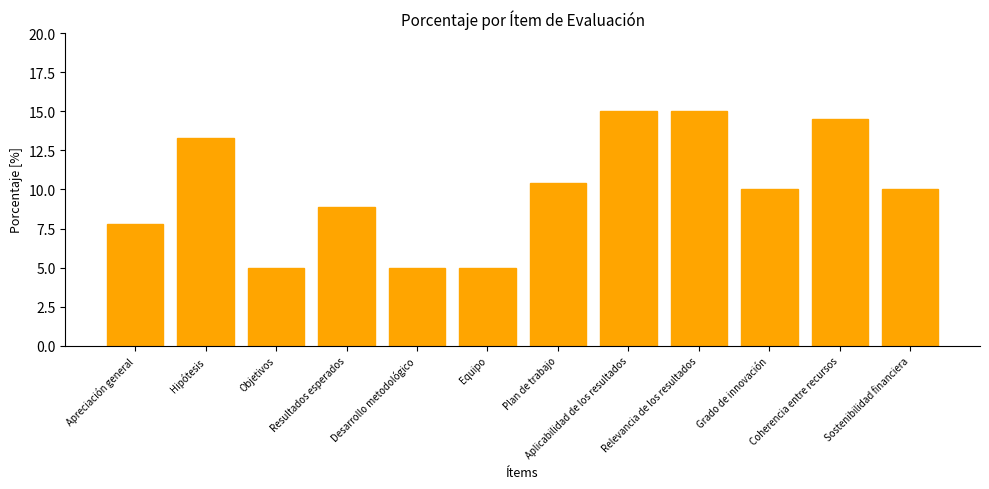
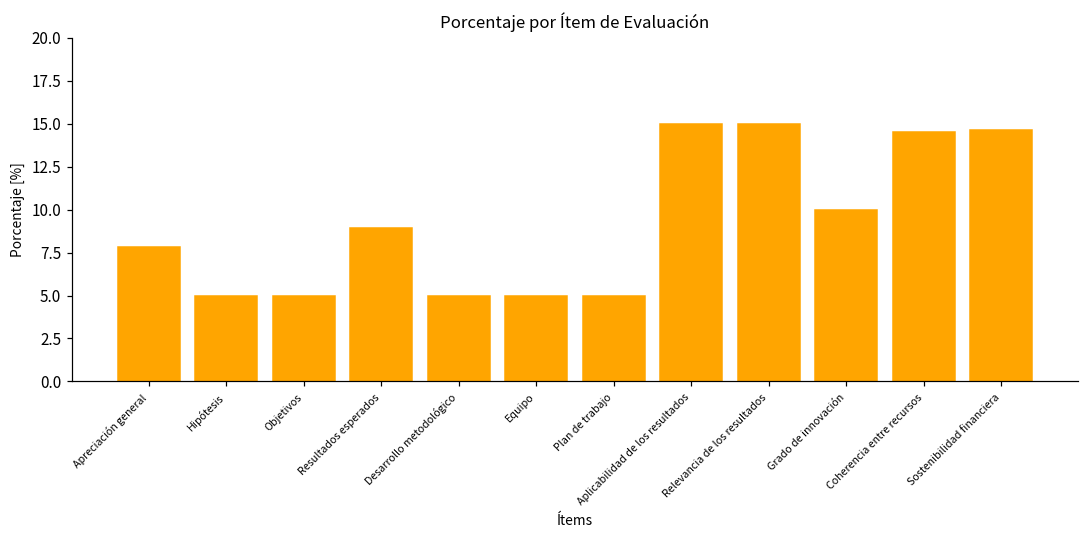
  {
    "Apreciación general": 7.8,
-   "Hipótesis": 13.3,
+   "Hipótesis": 5.0,
    "Objetivos": 5.0,
    "Resultados esperados": 8.9,
    "Desarrollo metodológico": 5.0,
    "Equipo": 5.0,
-   "Plan de trabajo": 10.4,
+   "Plan de trabajo": 5.0,
    "Aplicabilidad de los resultados": 15.0,
    "Relevancia de los resultados": 15.0,
    "Grado de innovación": 10.0,
    "Coherencia entre recursos": 14.5,
-   "Sostenibilidad financiera": 10.0
+   "Sostenibilidad financiera": 14.6
  }
